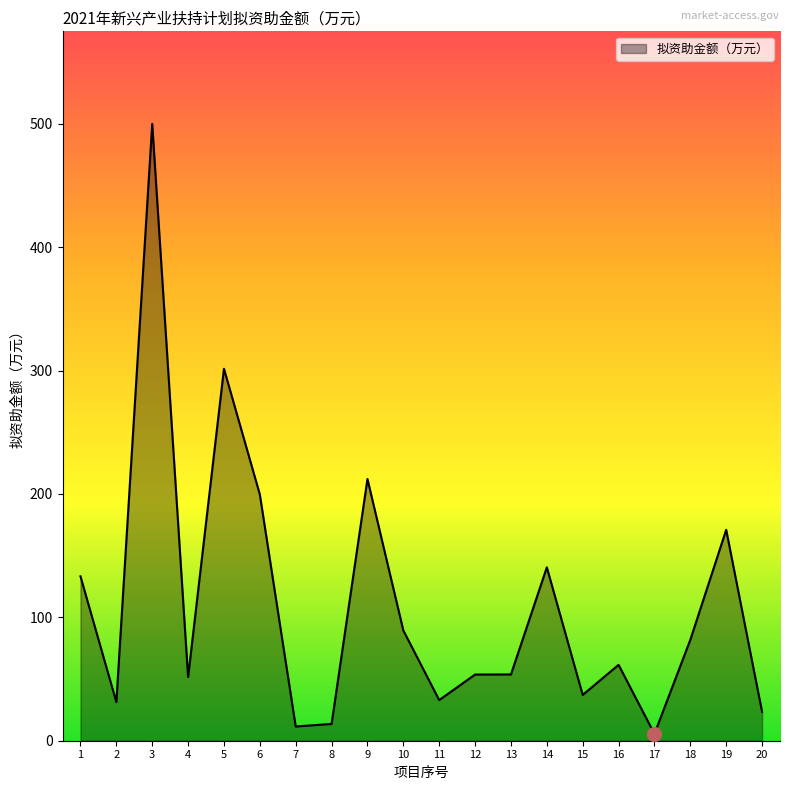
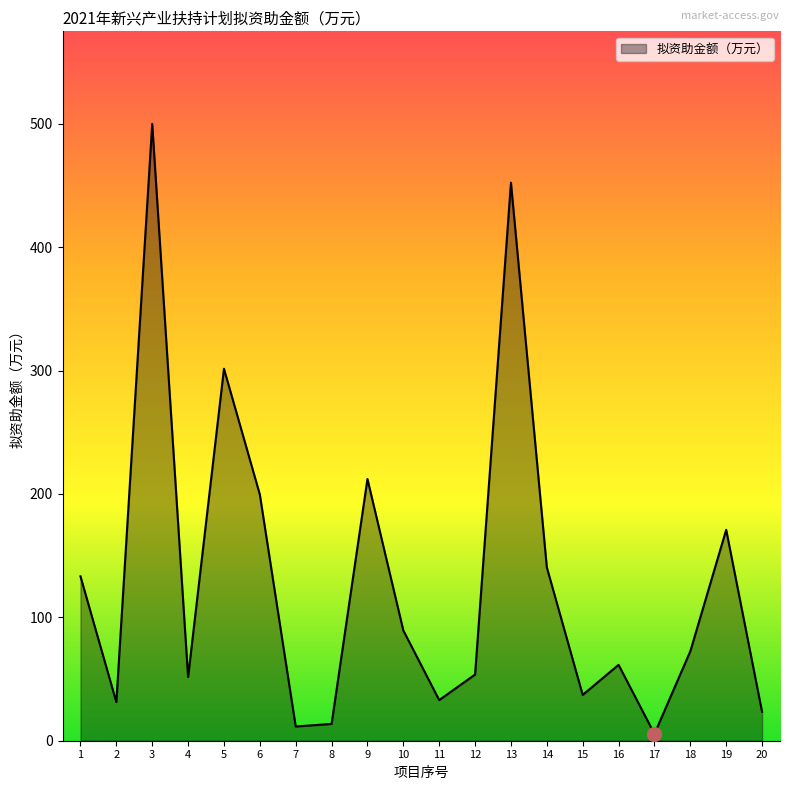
  {
    "拟资助金额（万元）": {
      "1": 133,
      "2": 31,
      "3": 500,
      "4": 52,
      "5": 302,
      "6": 200,
      "7": 12,
      "8": 14,
      "9": 212,
      "10": 89,
      "11": 33,
      "12": 54,
-     "13": 54,
+     "13": 452,
      "14": 141,
      "15": 37,
      "16": 62,
-     "18": 82,
+     "18": 73,
      "19": 171,
      "20": 23
    }
  }
